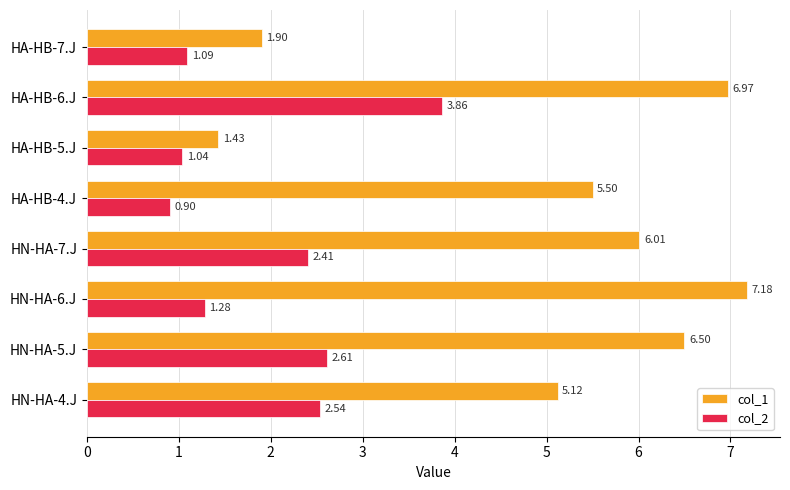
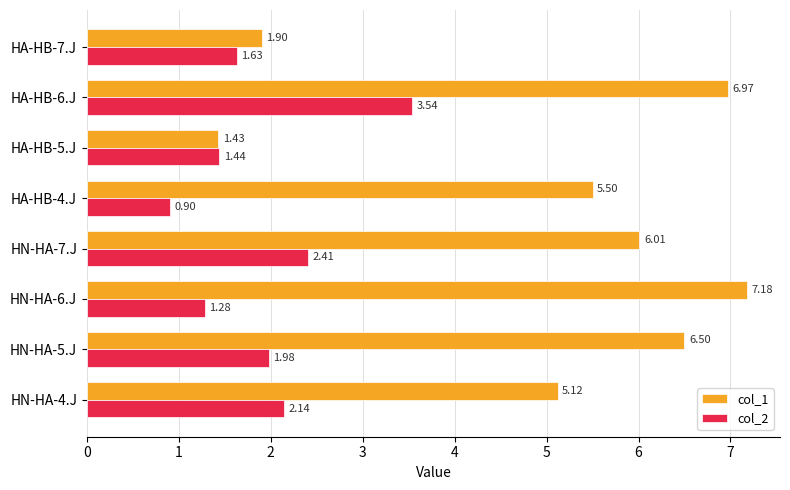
  {
    "col_1": {
      "HA-HB-7.J": 1.90,
      "HA-HB-6.J": 6.97,
      "HA-HB-5.J": 1.43,
      "HA-HB-4.J": 5.50,
      "HN-HA-7.J": 6.01,
      "HN-HA-6.J": 7.18,
      "HN-HA-5.J": 6.50,
      "HN-HA-4.J": 5.12
    },
    "col_2": {
-     "HA-HB-7.J": 1.09,
-     "HA-HB-6.J": 3.86,
-     "HA-HB-5.J": 1.04,
+     "HA-HB-7.J": 1.63,
+     "HA-HB-6.J": 3.54,
+     "HA-HB-5.J": 1.44,
      "HA-HB-4.J": 0.90,
      "HN-HA-7.J": 2.41,
      "HN-HA-6.J": 1.28,
-     "HN-HA-5.J": 2.61,
-     "HN-HA-4.J": 2.54
+     "HN-HA-5.J": 1.98,
+     "HN-HA-4.J": 2.14
    }
  }
